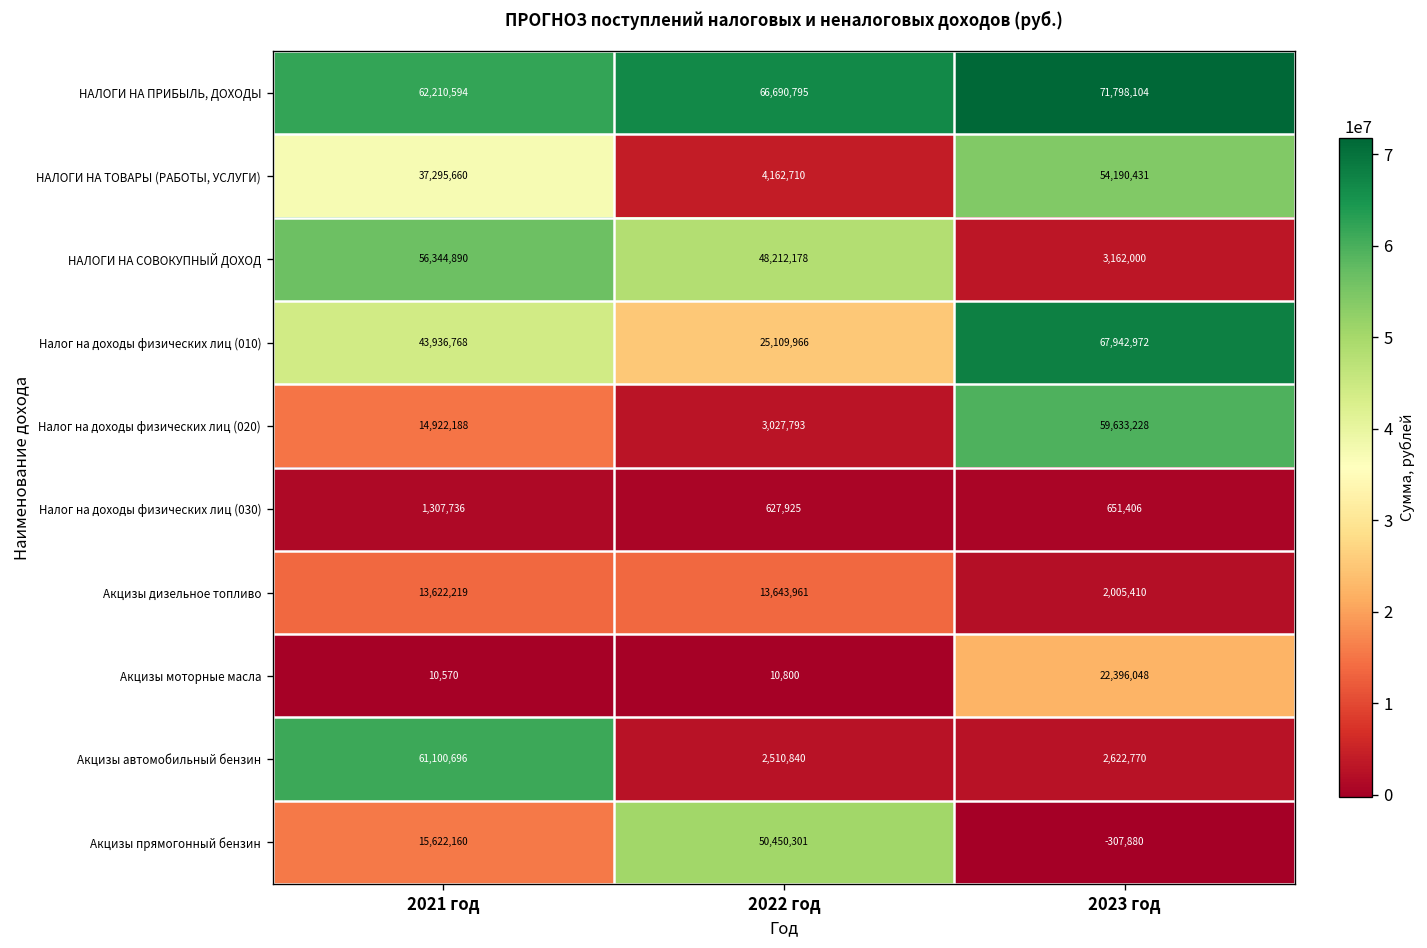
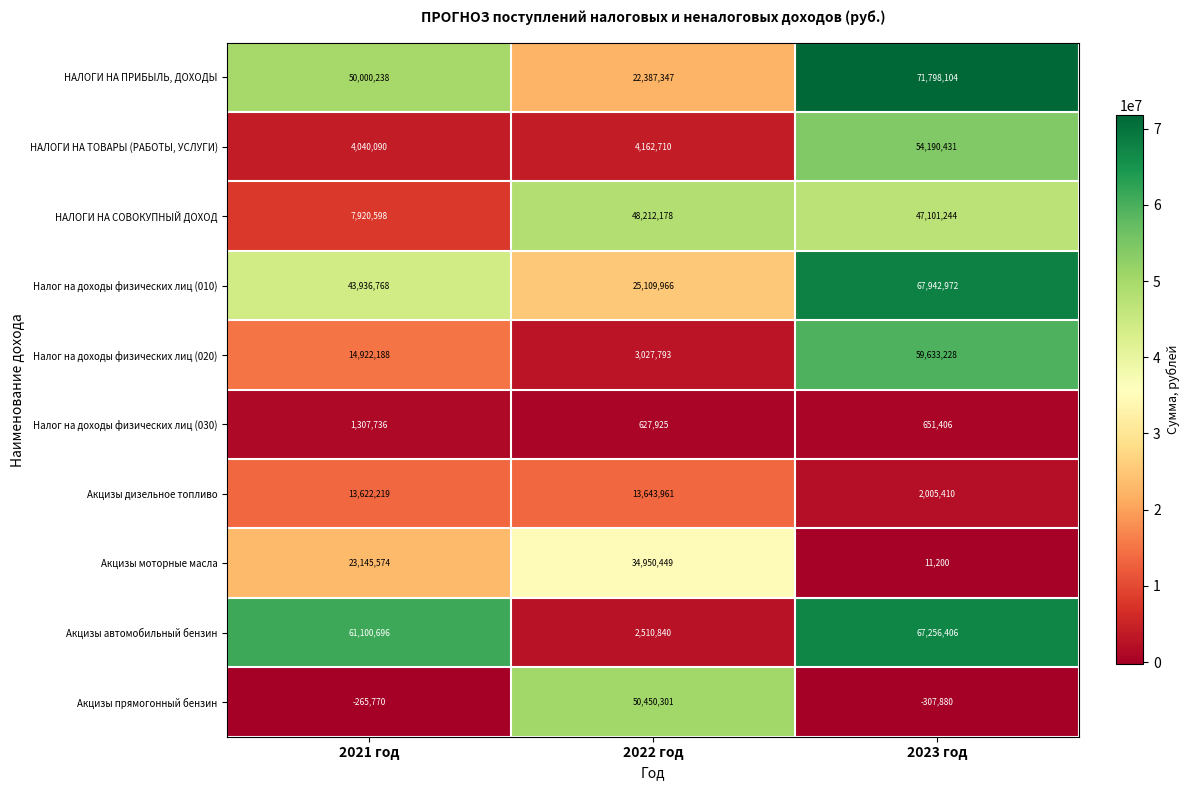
  {
    "НАЛОГИ НА ПРИБЫЛЬ, ДОХОДЫ": {
-     "2021 год": "62,210,594",
-     "2022 год": "66,690,795",
+     "2021 год": "50,000,238",
+     "2022 год": "22,387,347",
      "2023 год": "71,798,104"
    },
    "НАЛОГИ НА ТОВАРЫ (РАБОТЫ, УСЛУГИ)": {
-     "2021 год": "37,295,660",
+     "2021 год": "4,040,090",
      "2022 год": "4,162,710",
      "2023 год": "54,190,431"
    },
    "НАЛОГИ НА СОВОКУПНЫЙ ДОХОД": {
-     "2021 год": "56,344,890",
+     "2021 год": "7,920,598",
      "2022 год": "48,212,178",
-     "2023 год": "3,162,000"
+     "2023 год": "47,101,244"
    },
    "Налог на доходы физических лиц (010)": {
      "2021 год": "43,936,768",
      "2022 год": "25,109,966",
      "2023 год": "67,942,972"
    },
    "Налог на доходы физических лиц (020)": {
      "2021 год": "14,922,188",
      "2022 год": "3,027,793",
      "2023 год": "59,633,228"
    },
    "Налог на доходы физических лиц (030)": {
      "2021 год": "1,307,736",
      "2022 год": "627,925",
      "2023 год": "651,406"
    },
    "Акцизы дизельное топливо": {
      "2021 год": "13,622,219",
      "2022 год": "13,643,961",
      "2023 год": "2,005,410"
    },
    "Акцизы моторные масла": {
-     "2021 год": "10,570",
-     "2022 год": "10,800",
-     "2023 год": "22,396,048"
+     "2021 год": "23,145,574",
+     "2022 год": "34,950,449",
+     "2023 год": "11,200"
    },
    "Акцизы автомобильный бензин": {
      "2021 год": "61,100,696",
      "2022 год": "2,510,840",
-     "2023 год": "2,622,770"
+     "2023 год": "67,256,406"
    },
    "Акцизы прямогонный бензин": {
-     "2021 год": "15,622,160",
+     "2021 год": "-265,770",
      "2022 год": "50,450,301",
      "2023 год": "-307,880"
    }
  }
